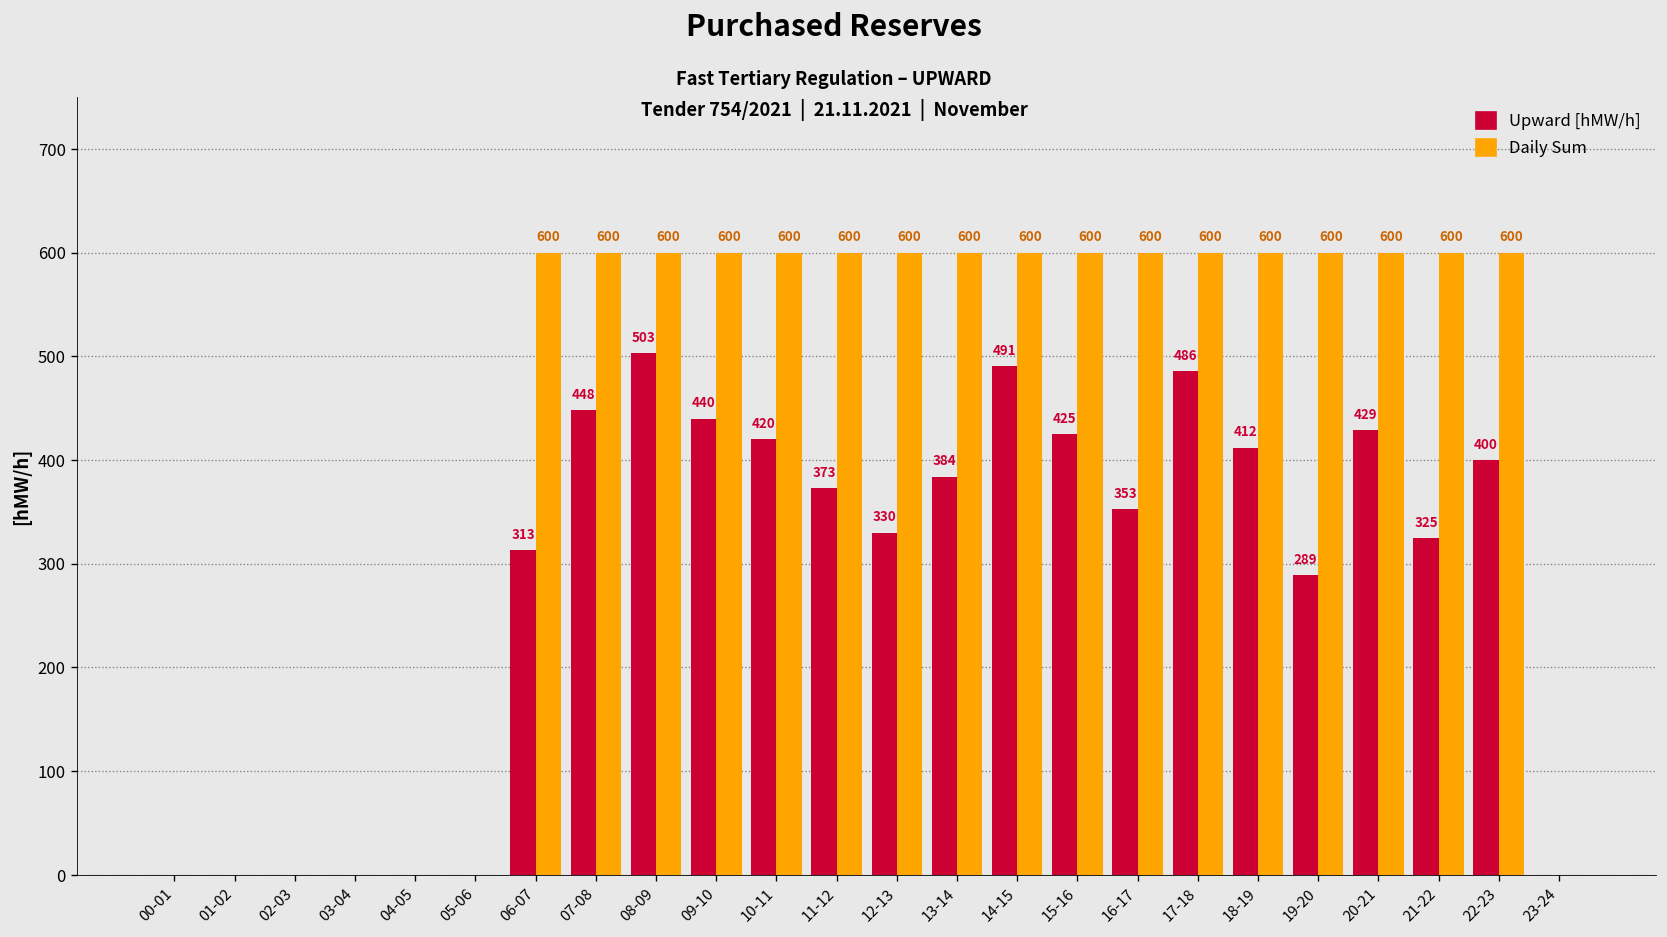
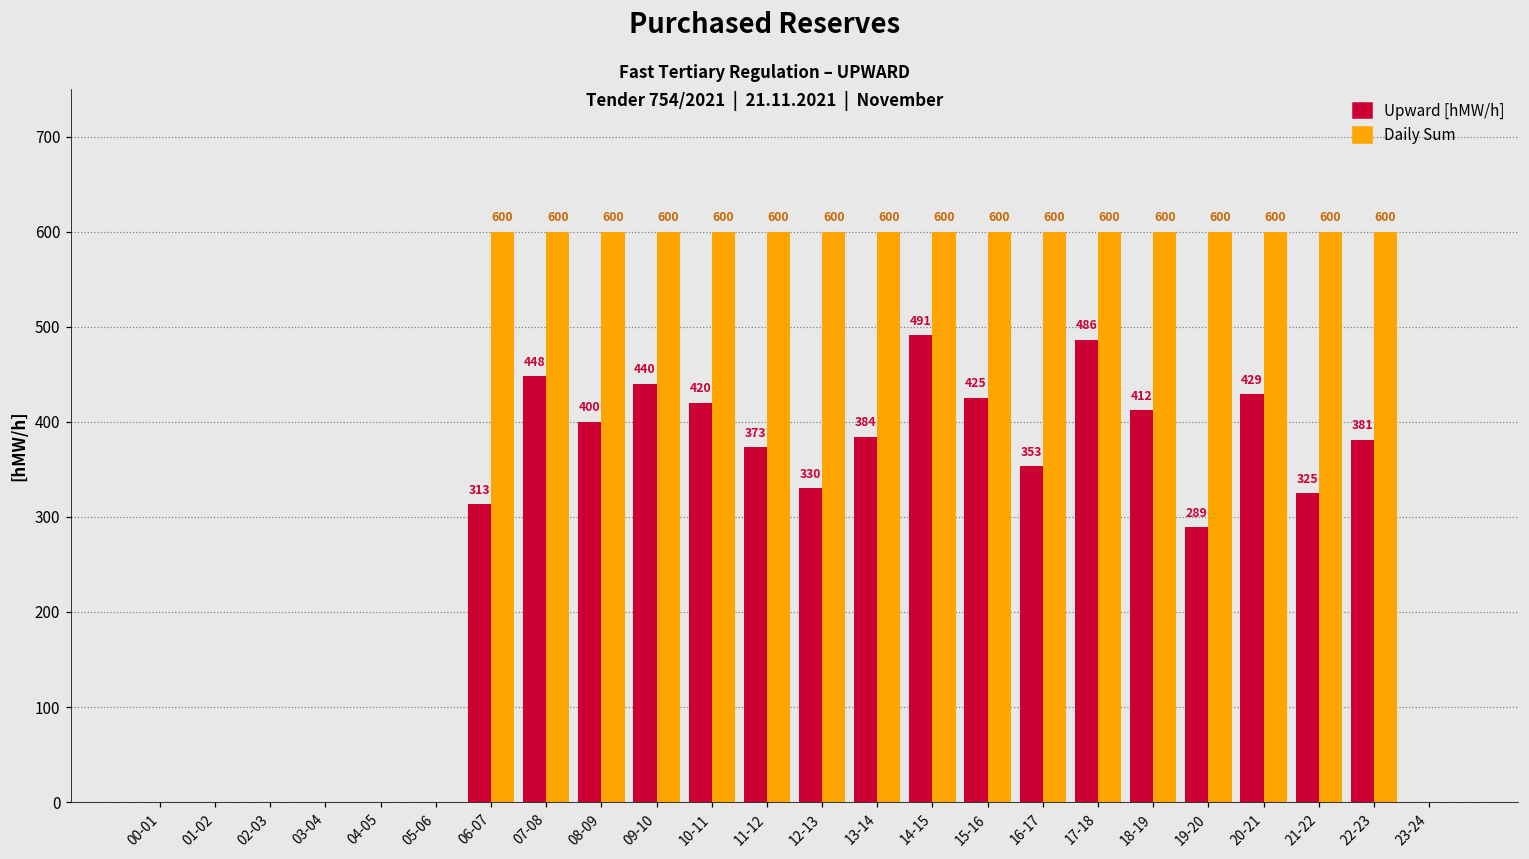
  {
    "Upward [hMW/h]": {
      "06-07": 313,
      "07-08": 448,
-     "08-09": 503,
+     "08-09": 400,
      "09-10": 440,
      "10-11": 420,
      "11-12": 373,
      "12-13": 330,
      "13-14": 384,
      "14-15": 491,
      "15-16": 425,
      "16-17": 353,
      "17-18": 486,
      "18-19": 412,
      "19-20": 289,
      "20-21": 429,
      "21-22": 325,
-     "22-23": 400
+     "22-23": 381
    },
    "Daily Sum": {
      "06-07": 600,
      "07-08": 600,
      "08-09": 600,
      "09-10": 600,
      "10-11": 600,
      "11-12": 600,
      "12-13": 600,
      "13-14": 600,
      "14-15": 600,
      "15-16": 600,
      "16-17": 600,
      "17-18": 600,
      "18-19": 600,
      "19-20": 600,
      "20-21": 600,
      "21-22": 600,
      "22-23": 600
    }
  }
